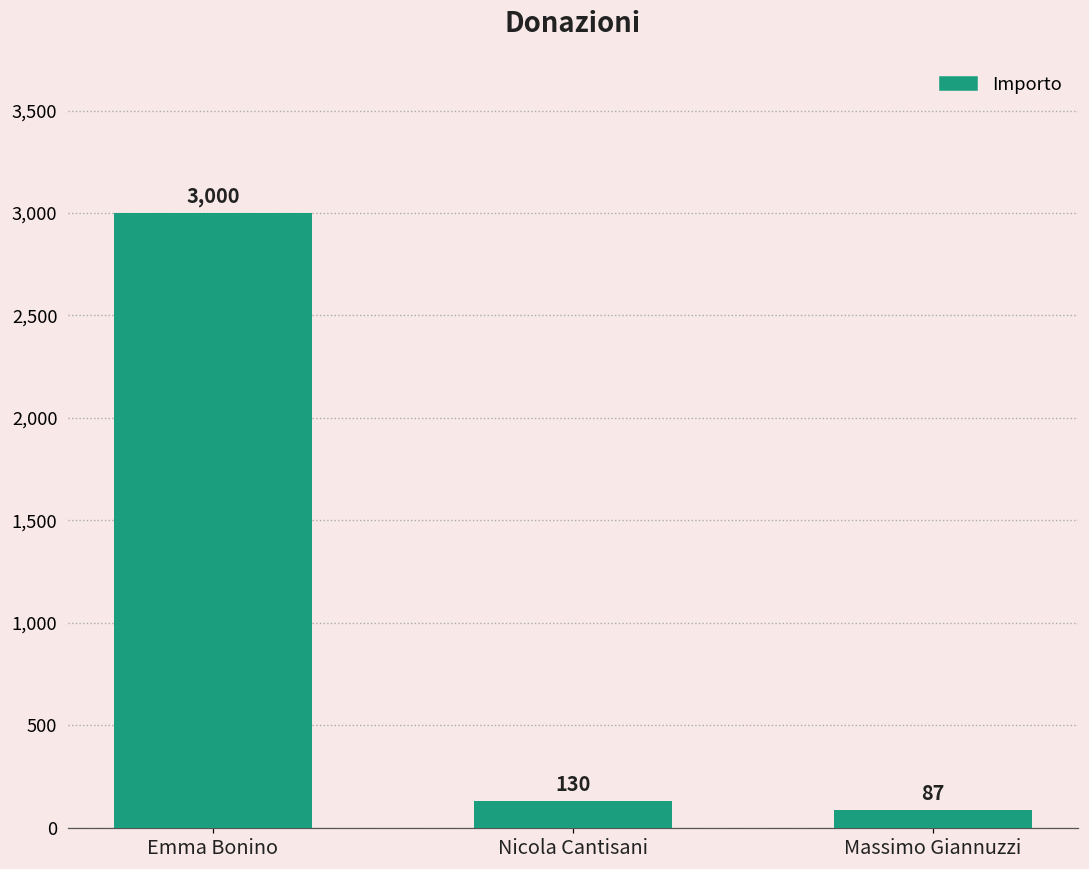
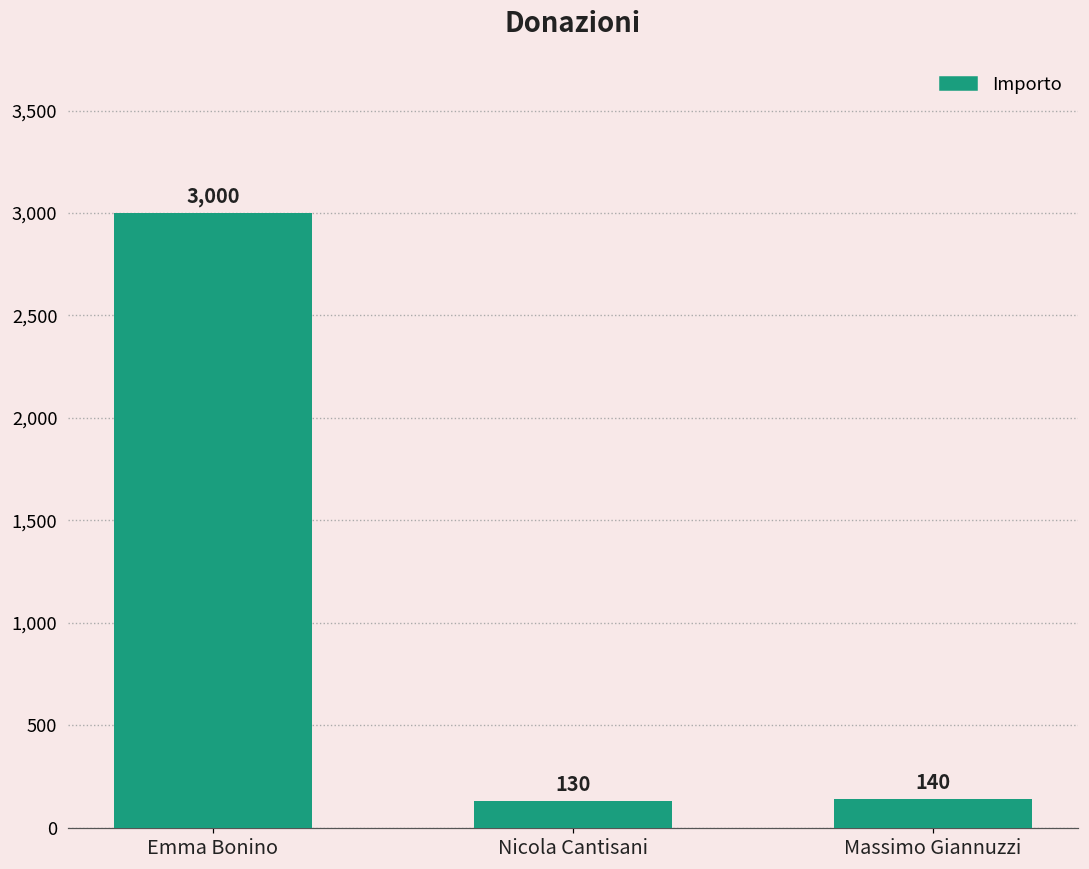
  {
    "Emma Bonino": "3,000",
    "Nicola Cantisani": "130",
-   "Massimo Giannuzzi": "87"
+   "Massimo Giannuzzi": "140"
  }
